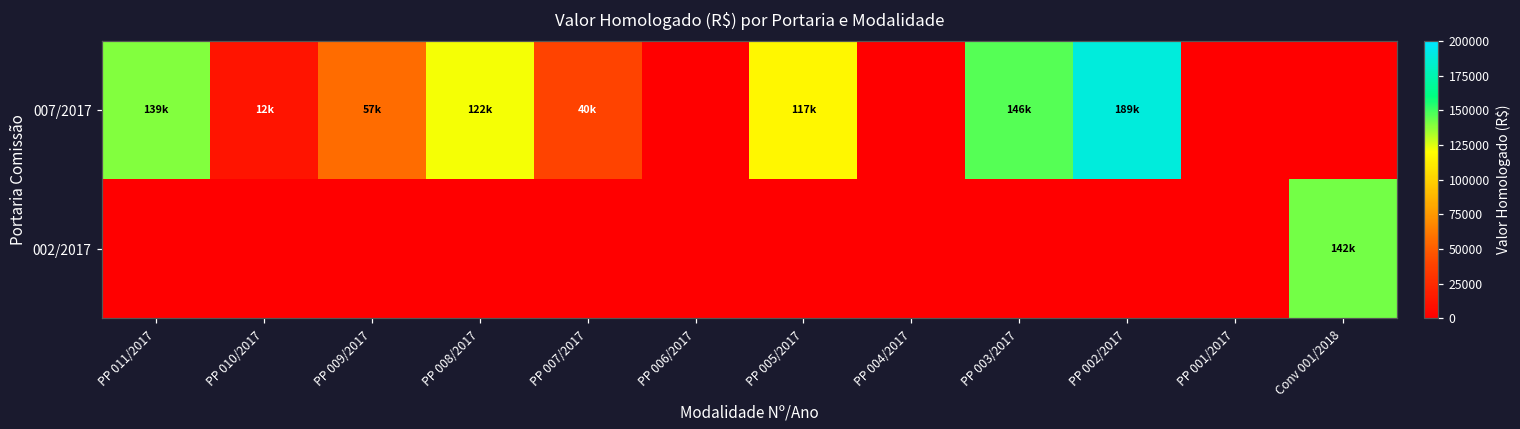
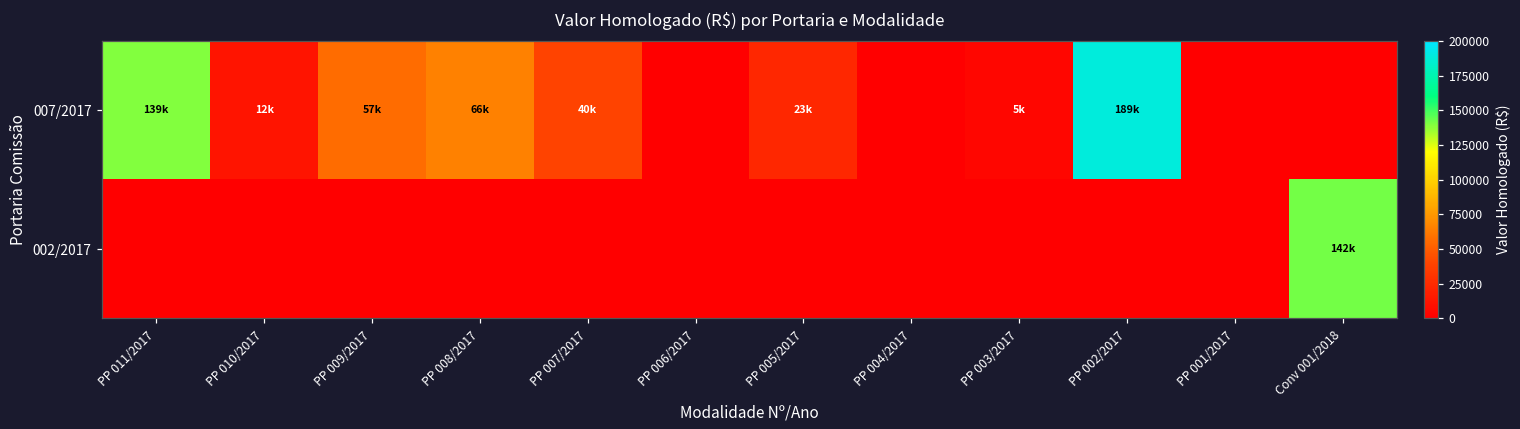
  {
    "007/2017": {
      "PP 011/2017": "139k",
      "PP 010/2017": "12k",
      "PP 009/2017": "57k",
-     "PP 008/2017": "122k",
+     "PP 008/2017": "66k",
      "PP 007/2017": "40k",
-     "PP 005/2017": "117k",
-     "PP 003/2017": "146k",
+     "PP 005/2017": "23k",
+     "PP 003/2017": "5k",
      "PP 002/2017": "189k"
    },
    "002/2017": {
      "Conv 001/2018": "142k"
    }
  }
